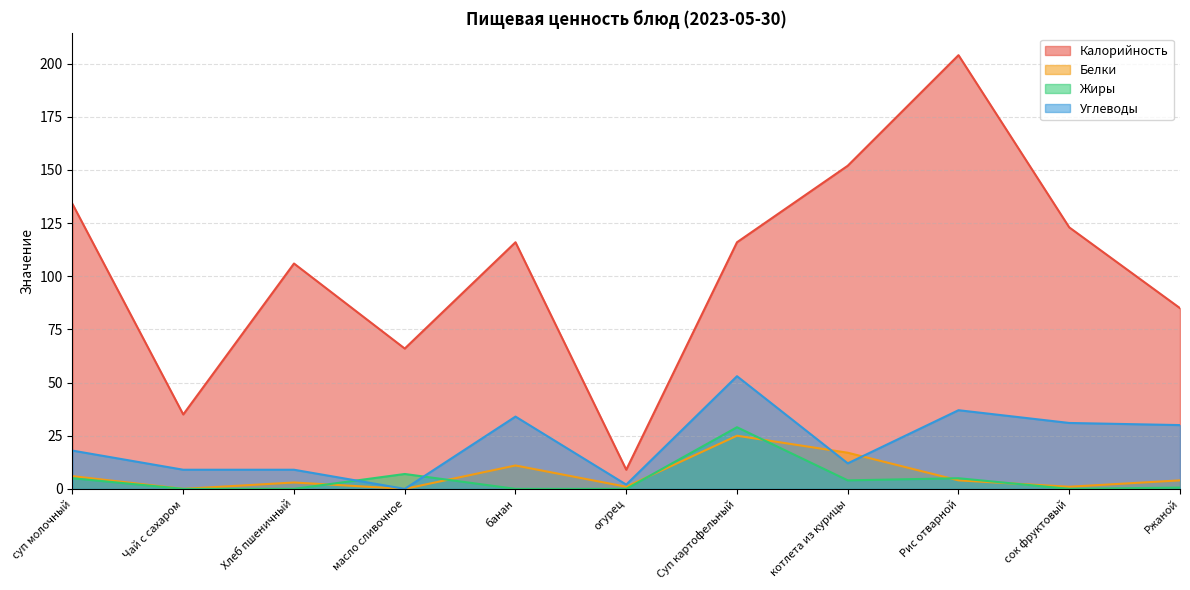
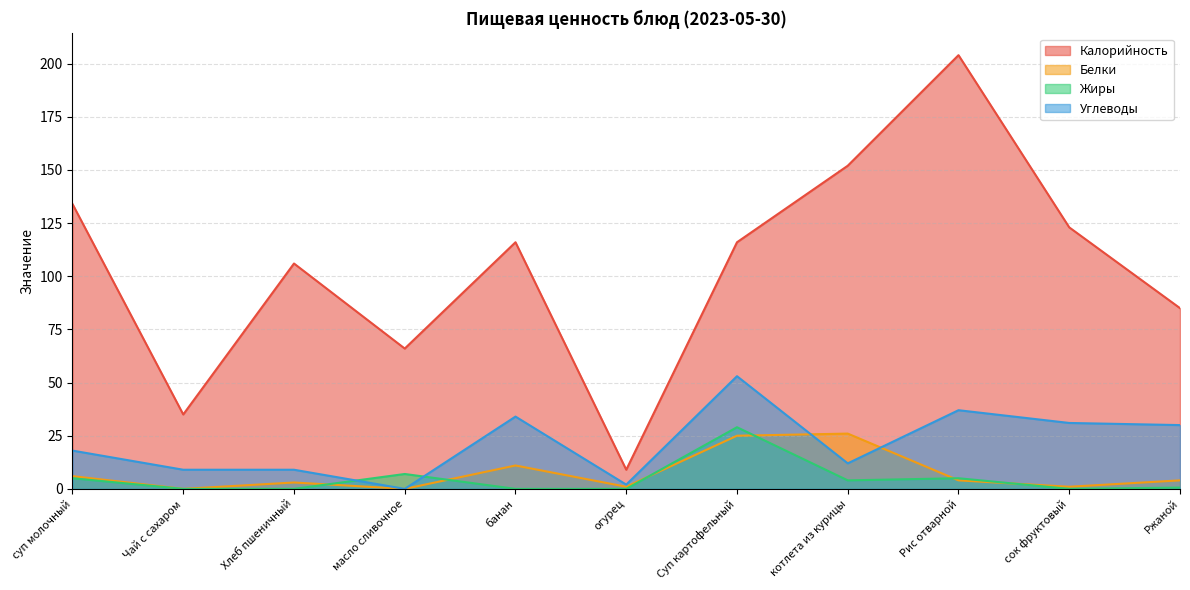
  {
    "Калорийность": {
      "суп молочный": 134,
      "Чай с сахаром": 35,
      "Хлеб пшеничный": 106,
      "масло сливочное": 66,
      "банан": 116,
      "огурец": 9,
      "Суп картофельный": 116,
      "котлета из курицы": 152,
      "Рис отварной": 204,
      "сок фруктовый": 123,
      "Ржаной": 85
    },
    "Белки": {
      "Хлеб пшеничный": 3,
      "банан": 11,
      "Суп картофельный": 25,
-     "котлета из курицы": 17,
+     "котлета из курицы": 26,
      "Ржаной": 4
    },
    "Жиры": {
      "Хлеб пшеничный": 0,
      "масло сливочное": 7,
      "банан": 0,
      "Суп картофельный": 29,
      "котлета из курицы": 4,
      "Ржаной": 1
    },
    "Углеводы": {
      "суп молочный": 18,
      "Чай с сахаром": 9,
      "Хлеб пшеничный": 9,
      "банан": 34,
      "Суп картофельный": 53,
      "котлета из курицы": 12,
      "Рис отварной": 37,
      "сок фруктовый": 31,
      "Ржаной": 30
    }
  }
